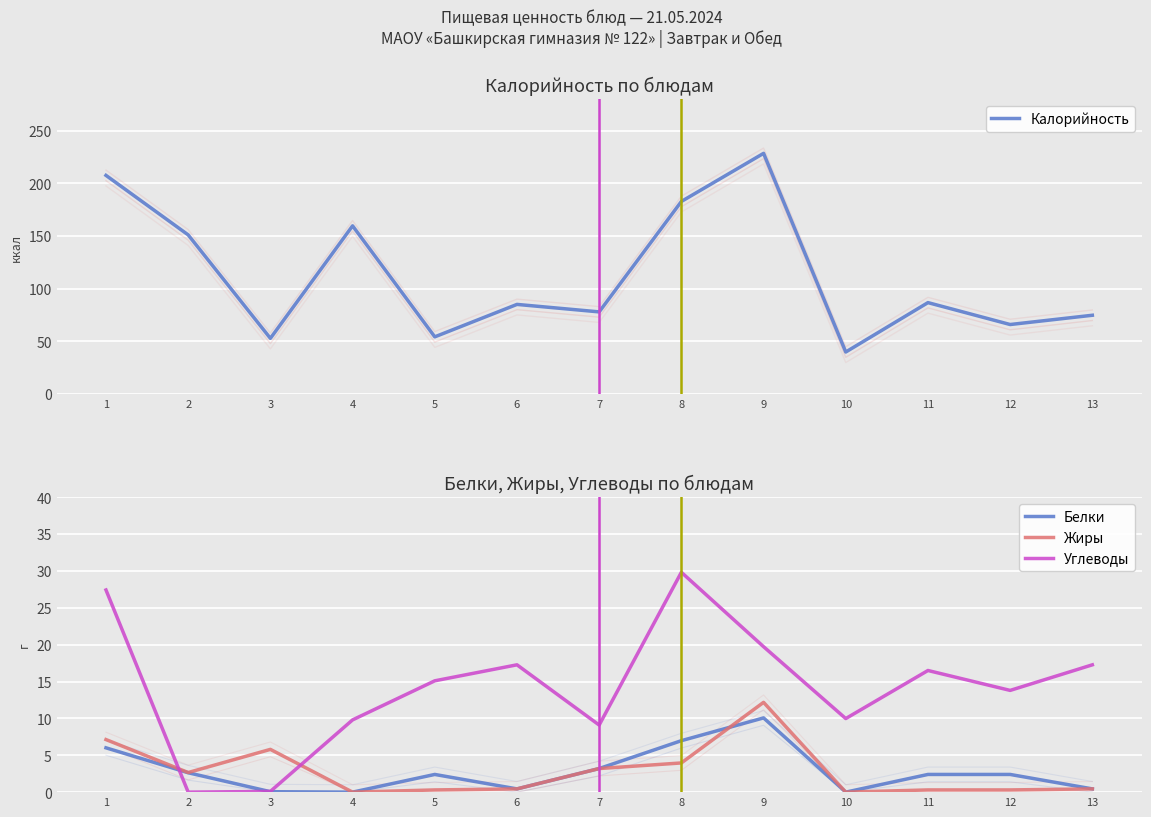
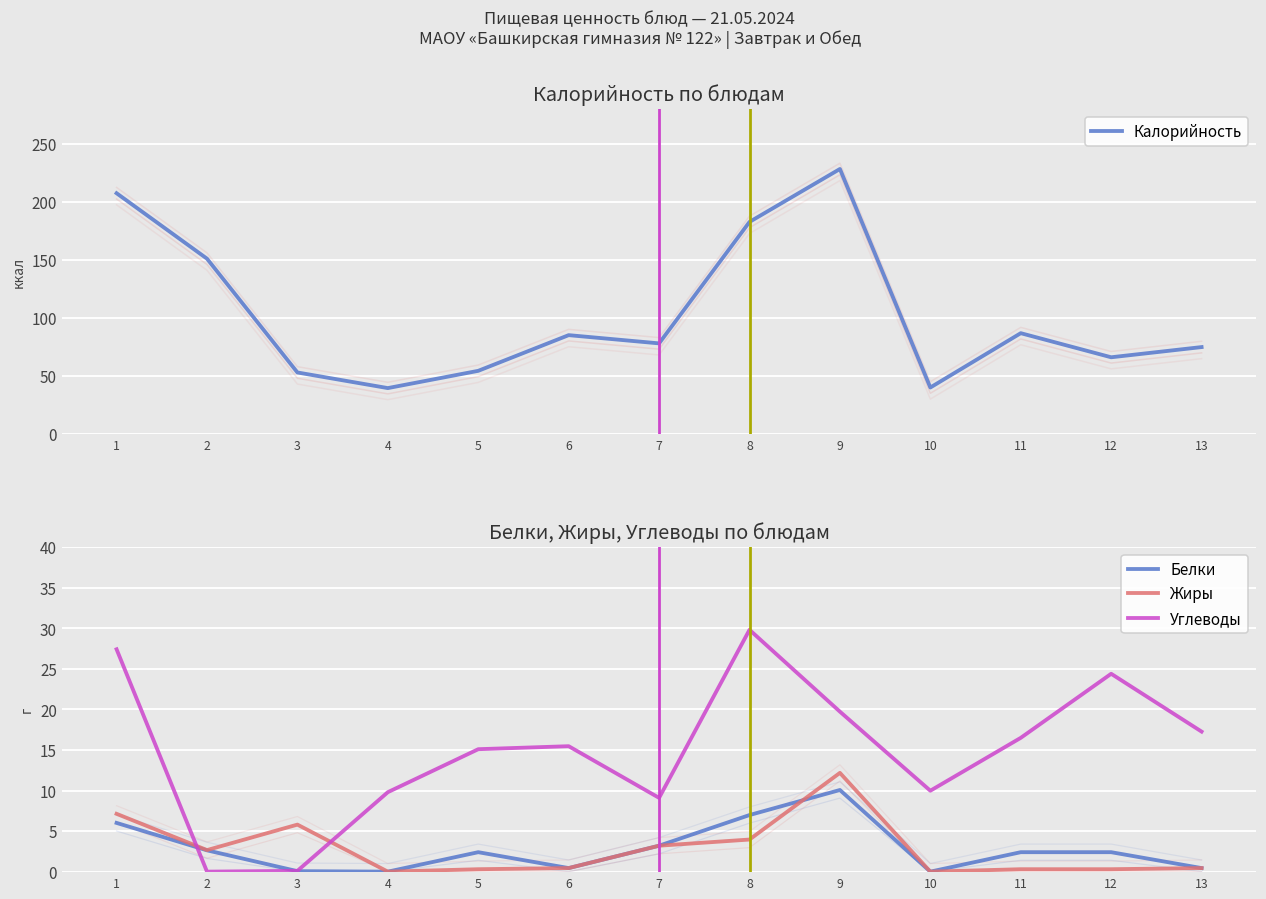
  {
    "Калорийность по блюдам": {
      "Калорийность": {
        "1": 208,
        "2": 151,
        "3": 53,
-       "4": 160,
+       "4": 39,
        "5": 54,
        "6": 85,
        "7": 78,
        "8": 183,
        "9": 229,
        "10": 40,
        "11": 87,
        "12": 66,
        "13": 75
      }
    },
    "Белки, Жиры, Углеводы по блюдам": {
      "Углеводы": {
        "1": 27,
        "2": 0,
        "4": 10,
        "5": 15,
-       "6": 17,
+       "6": 15,
        "7": 9,
        "8": 30,
        "9": 20,
        "10": 10,
        "11": 17,
-       "12": 14,
+       "12": 24,
        "13": 17
      }
    }
  }
